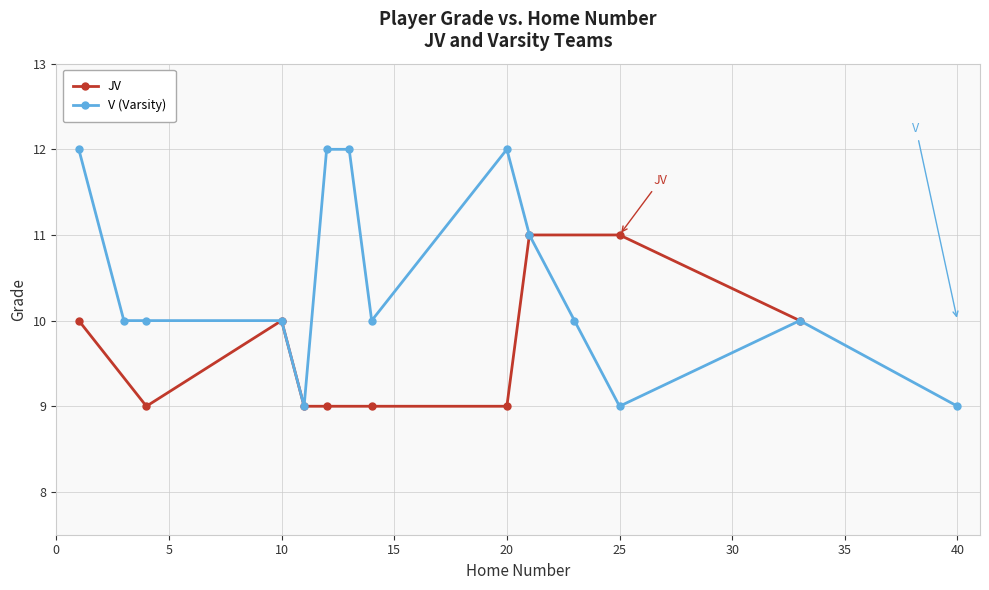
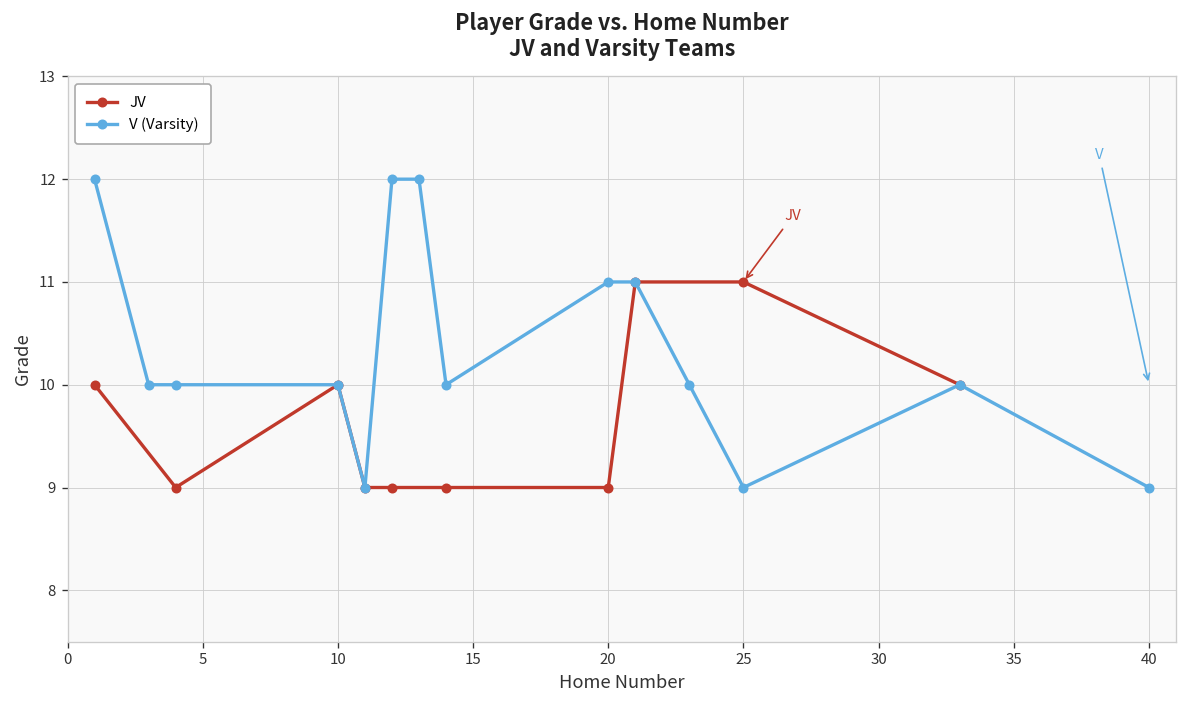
  {
    "JV": {
      "20": 9,
      "25": 11
    },
    "V (Varsity)": {
-     "20": 12,
+     "20": 11,
      "25": 9,
      "40": 9
    }
  }
